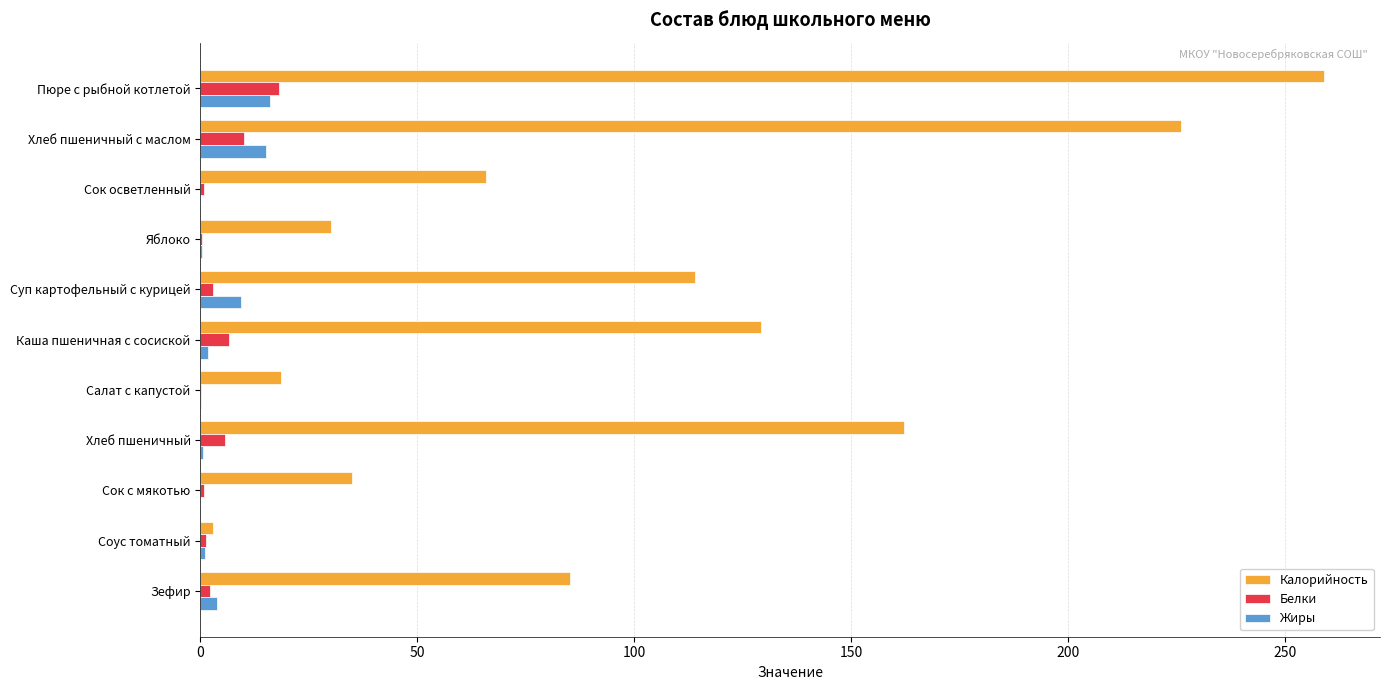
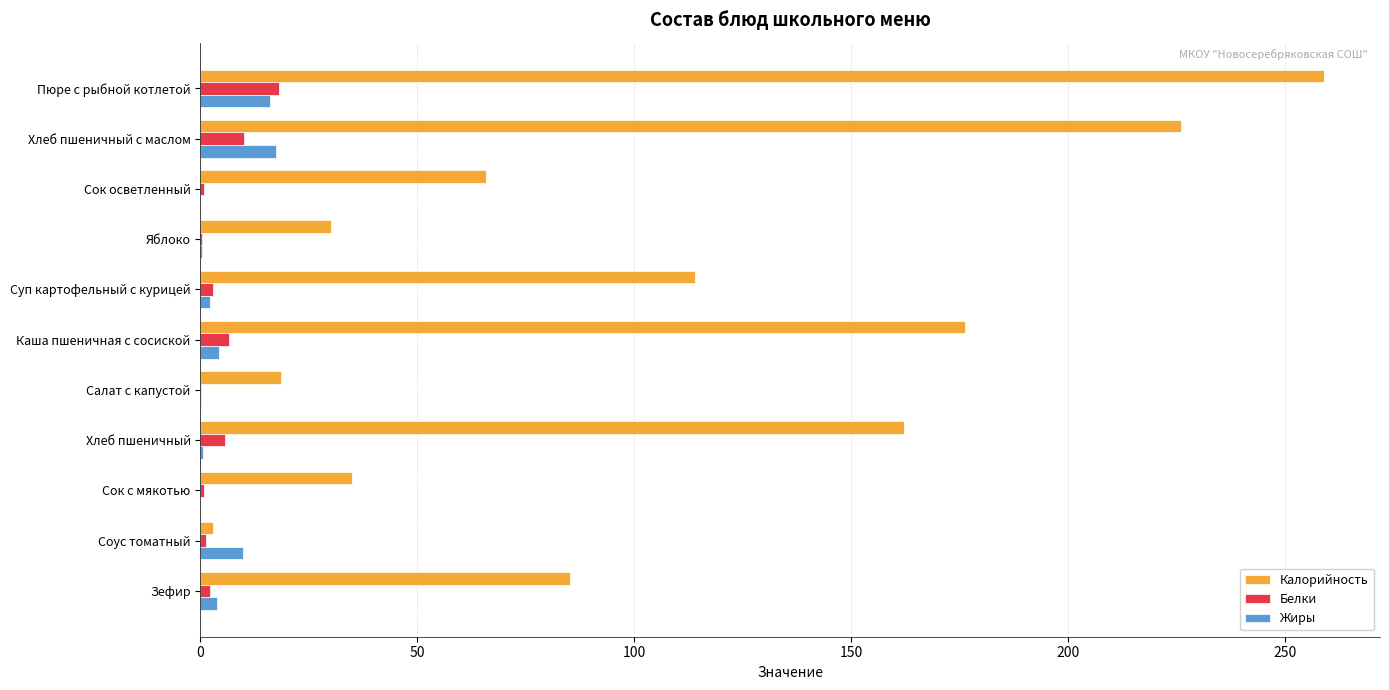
  {
    "Калорийность": {
      "Пюре с рыбной котлетой": 259,
      "Хлеб пшеничный с маслом": 226,
      "Сок осветленный": 66,
      "Яблоко": 30,
      "Суп картофельный с курицей": 114,
-     "Каша пшеничная с сосиской": 129,
+     "Каша пшеничная с сосиской": 176,
      "Салат с капустой": 19,
      "Хлеб пшеничный": 162,
      "Сок с мякотью": 35,
      "Соус томатный": 3,
      "Зефир": 85
    },
    "Белки": {
      "Пюре с рыбной котлетой": 18,
      "Хлеб пшеничный с маслом": 10,
      "Сок осветленный": 1,
      "Суп картофельный с курицей": 3,
      "Каша пшеничная с сосиской": 7,
      "Хлеб пшеничный": 6,
      "Сок с мякотью": 1,
      "Соус томатный": 1,
      "Зефир": 2
    },
    "Жиры": {
      "Пюре с рыбной котлетой": 16,
-     "Хлеб пшеничный с маслом": 15,
+     "Хлеб пшеничный с маслом": 17,
      "Сок осветленный": 0,
-     "Суп картофельный с курицей": 9,
-     "Каша пшеничная с сосиской": 2,
+     "Суп картофельный с курицей": 2,
+     "Каша пшеничная с сосиской": 4,
      "Хлеб пшеничный": 1,
      "Сок с мякотью": 0,
-     "Соус томатный": 1,
+     "Соус томатный": 10,
      "Зефир": 4
    }
  }
